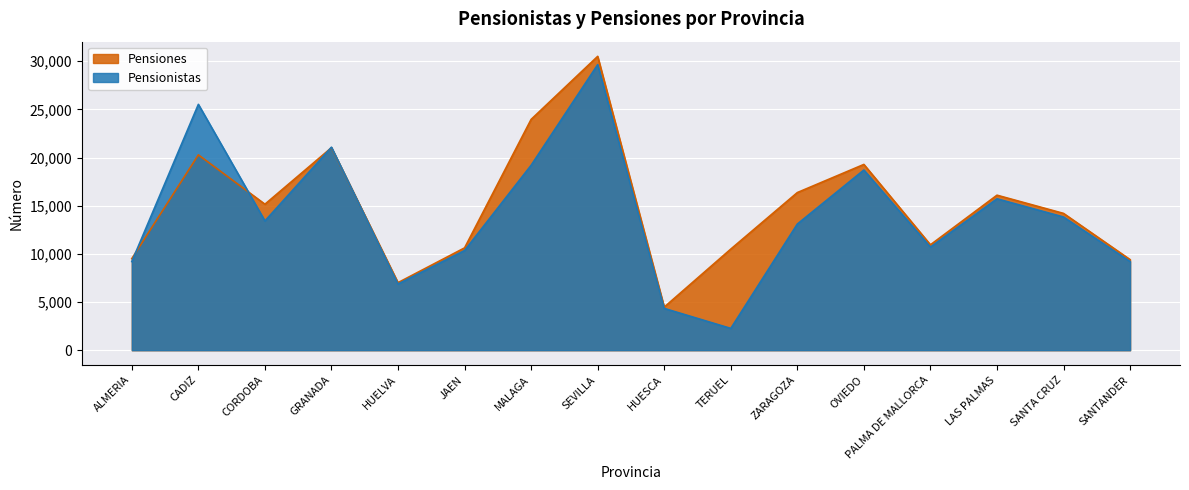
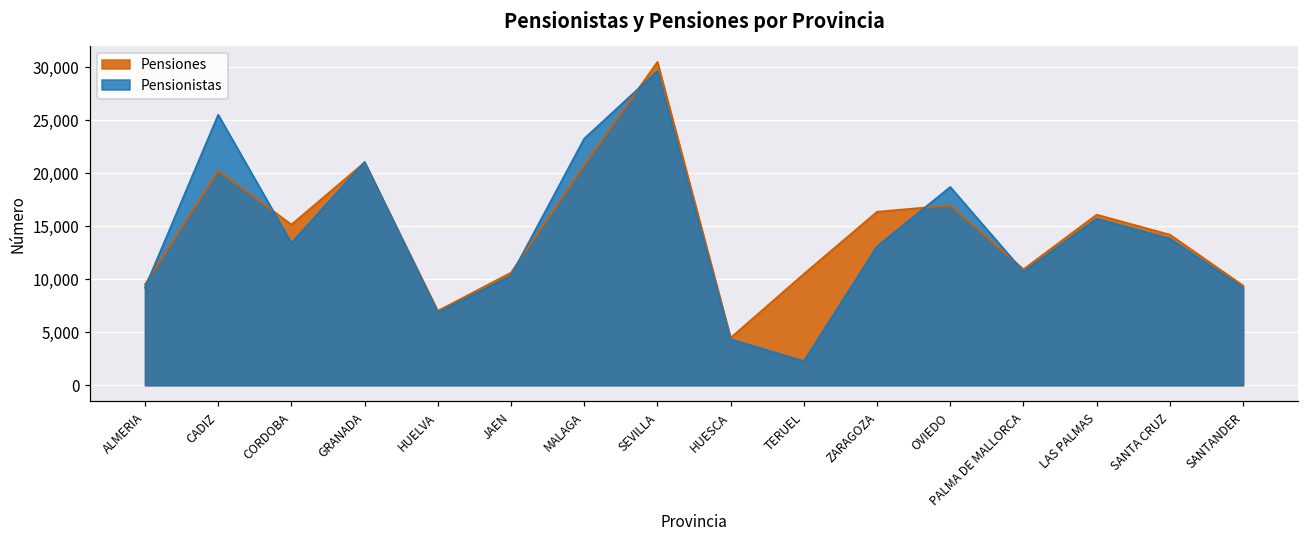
  {
    "Pensiones": {
      "ALMERIA": "10,000",
      "CADIZ": "20,000",
      "CORDOBA": "15,000",
      "JAEN": "11,000",
-     "MALAGA": "24,000",
+     "MALAGA": "21,000",
      "SEVILLA": "31,000",
      "TERUEL": "10,000",
      "ZARAGOZA": "16,000",
-     "OVIEDO": "19,000",
+     "OVIEDO": "17,000",
      "LAS PALMAS": "16,000",
      "SANTA CRUZ": "14,000"
    },
    "Pensionistas": {
      "ALMERIA": "9,000",
      "CADIZ": "26,000",
      "CORDOBA": "13,000",
      "JAEN": "10,000",
-     "MALAGA": "19,000",
+     "MALAGA": "23,000",
      "SEVILLA": "30,000",
      "TERUEL": "2,000",
      "ZARAGOZA": "13,000",
      "OVIEDO": "19,000",
      "LAS PALMAS": "16,000",
      "SANTA CRUZ": "14,000"
    }
  }
